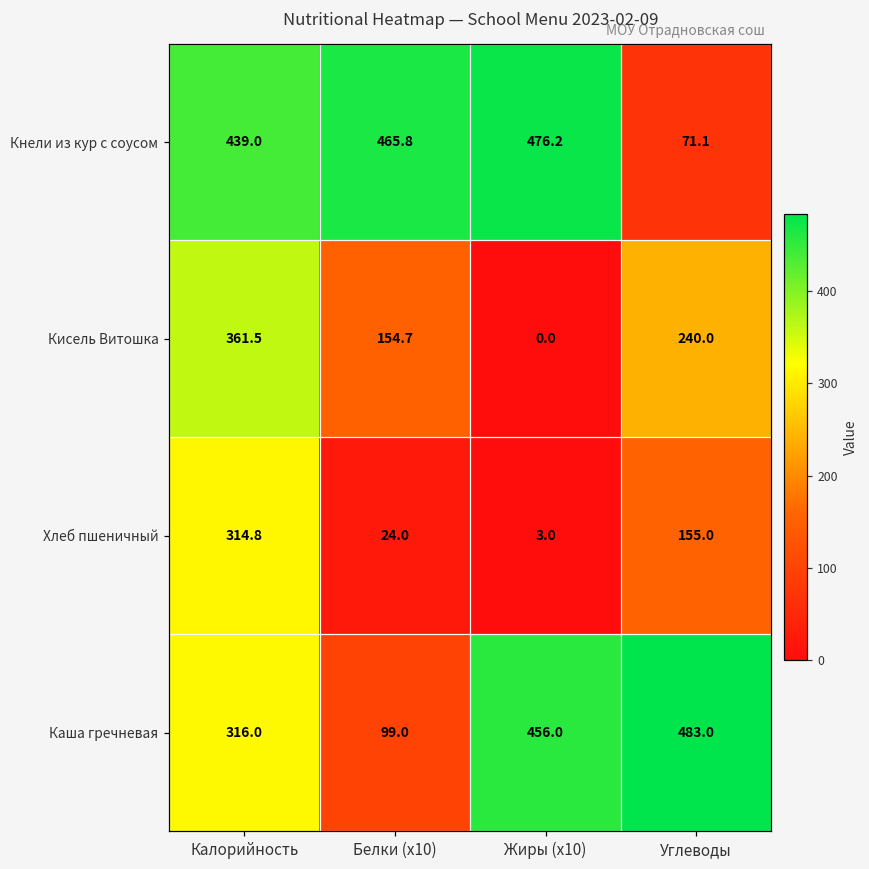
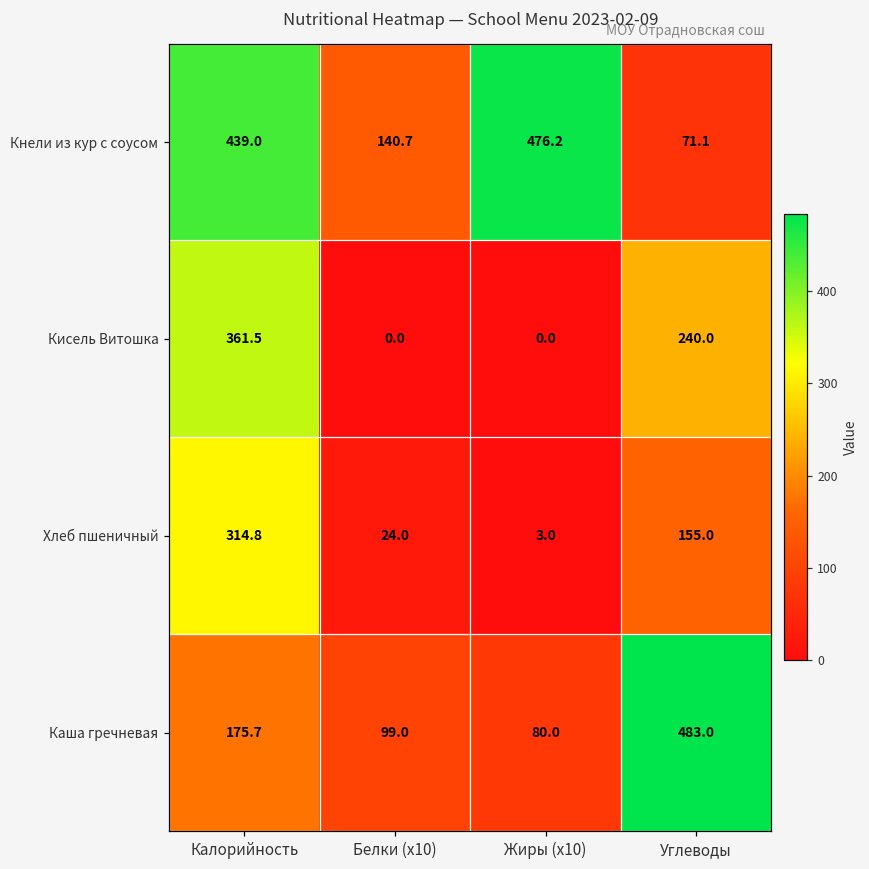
  {
    "Кнели из кур с соусом": {
      "Калорийность": 439.0,
-     "Белки (x10)": 465.8,
+     "Белки (x10)": 140.7,
      "Жиры (x10)": 476.2,
      "Углеводы": 71.1
    },
    "Кисель Витошка": {
      "Калорийность": 361.5,
-     "Белки (x10)": 154.7,
+     "Белки (x10)": 0.0,
      "Жиры (x10)": 0.0,
      "Углеводы": 240.0
    },
    "Хлеб пшеничный": {
      "Калорийность": 314.8,
      "Белки (x10)": 24.0,
      "Жиры (x10)": 3.0,
      "Углеводы": 155.0
    },
    "Каша гречневая": {
-     "Калорийность": 316.0,
+     "Калорийность": 175.7,
      "Белки (x10)": 99.0,
-     "Жиры (x10)": 456.0,
+     "Жиры (x10)": 80.0,
      "Углеводы": 483.0
    }
  }
